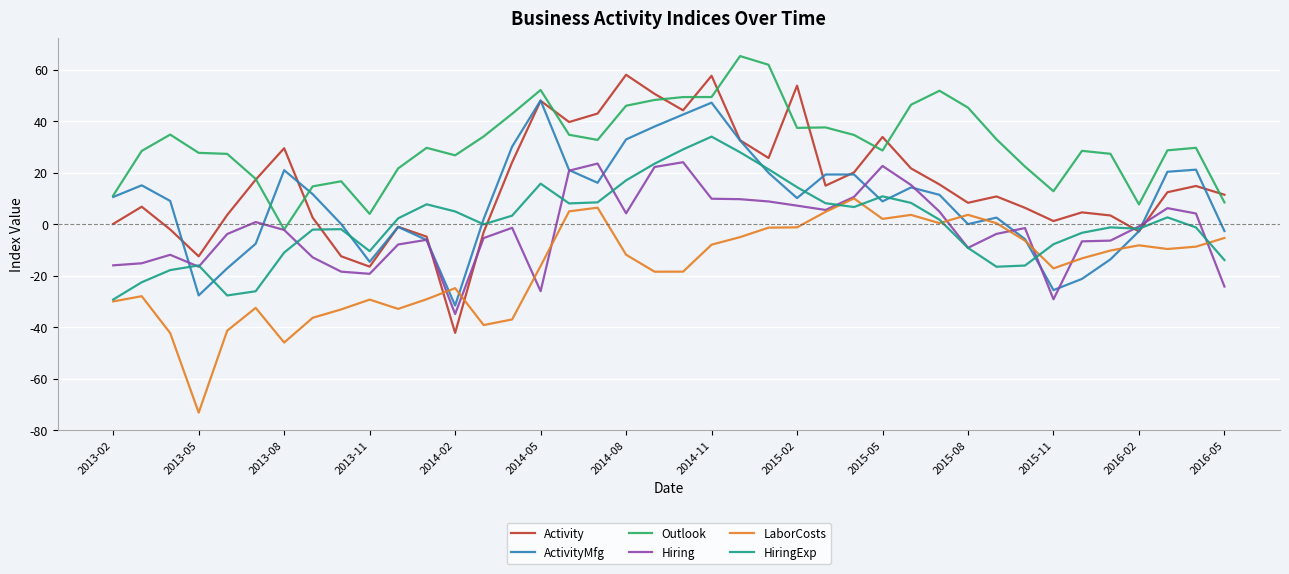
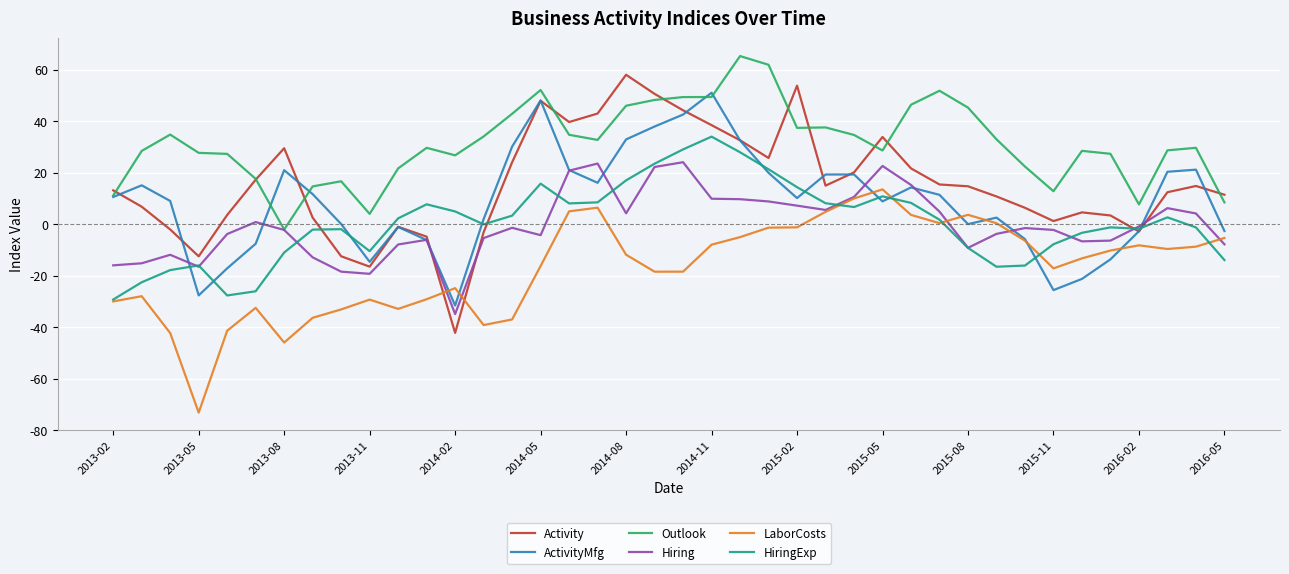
  {
    "Activity": {
-     "2013-02": 0,
+     "2013-02": 13,
      "2013-05": -13,
      "2013-08": 29,
      "2013-11": -17,
      "2014-02": -42,
      "2014-08": 58,
-     "2014-11": 58,
+     "2014-11": 38,
      "2015-02": 54,
      "2015-05": 34,
-     "2015-08": 8,
+     "2015-08": 15,
      "2015-11": 1,
      "2016-05": 11
    },
    "ActivityMfg": {
      "2013-05": -28,
      "2013-08": 21,
      "2013-11": -15,
      "2014-02": -32,
      "2014-08": 33,
-     "2014-11": 47,
+     "2014-11": 51,
      "2015-02": 10,
      "2015-05": 9,
      "2015-08": 0,
      "2015-11": -26,
      "2016-05": -3
    },
    "Hiring": {
      "2013-02": -16,
      "2013-11": -19,
      "2014-02": -35,
-     "2014-05": -26,
+     "2014-05": -4,
      "2014-08": 4,
      "2014-11": 10,
      "2015-02": 7,
      "2015-05": 23,
-     "2015-11": -29,
-     "2016-05": -24
+     "2015-11": -2,
+     "2016-05": -8
    },
    "LaborCosts": {
      "2013-05": -73,
      "2013-08": -46,
      "2013-11": -29,
      "2014-02": -25,
      "2014-05": -16,
      "2014-08": -12,
      "2014-11": -8,
      "2015-02": -1,
-     "2015-05": 2,
+     "2015-05": 13,
      "2015-08": 4,
      "2015-11": -17,
      "2016-02": -8,
      "2016-05": -5
    }
  }
